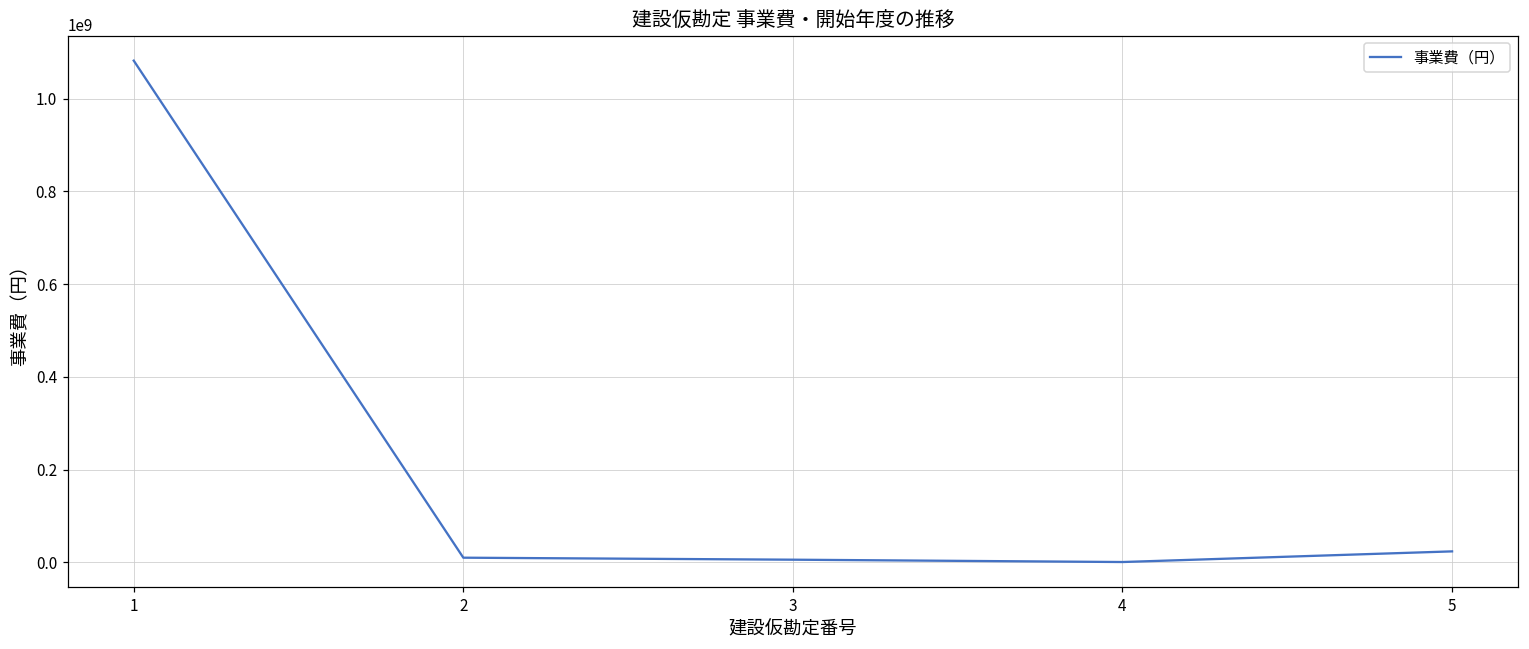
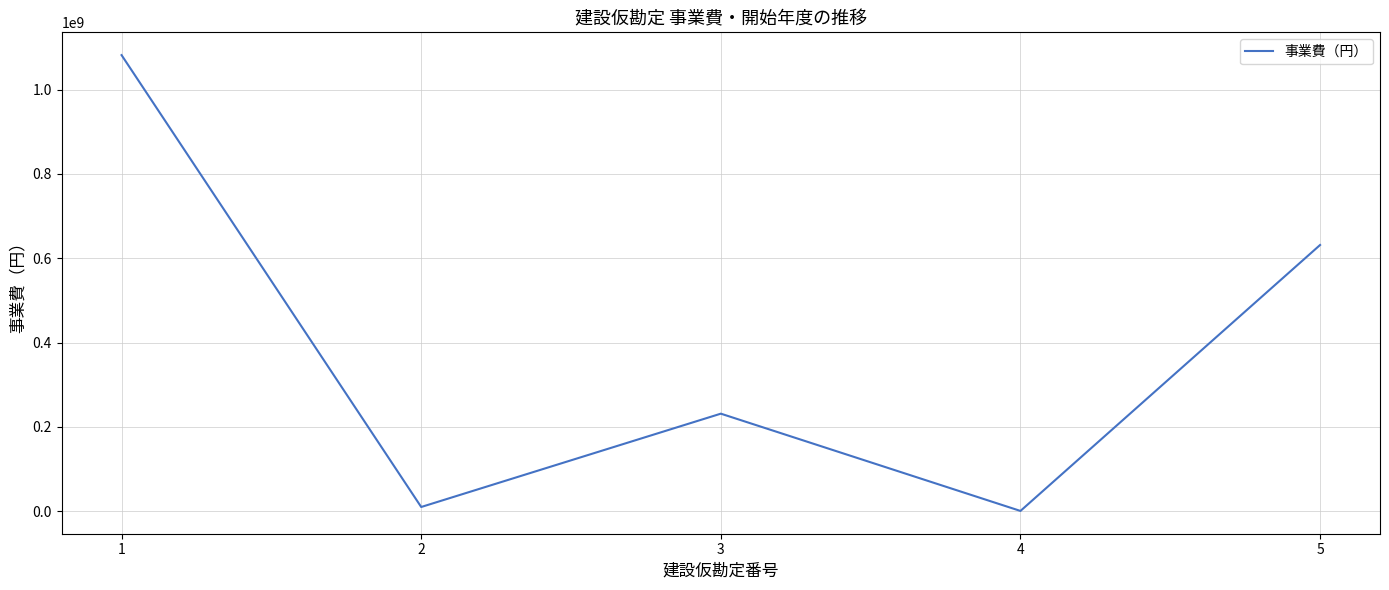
  {
    "1": 1080000000,
    "2": 10000000,
-   "3": 10000000,
+   "3": 230000000,
    "4": 0,
-   "5": 20000000
+   "5": 630000000
  }
